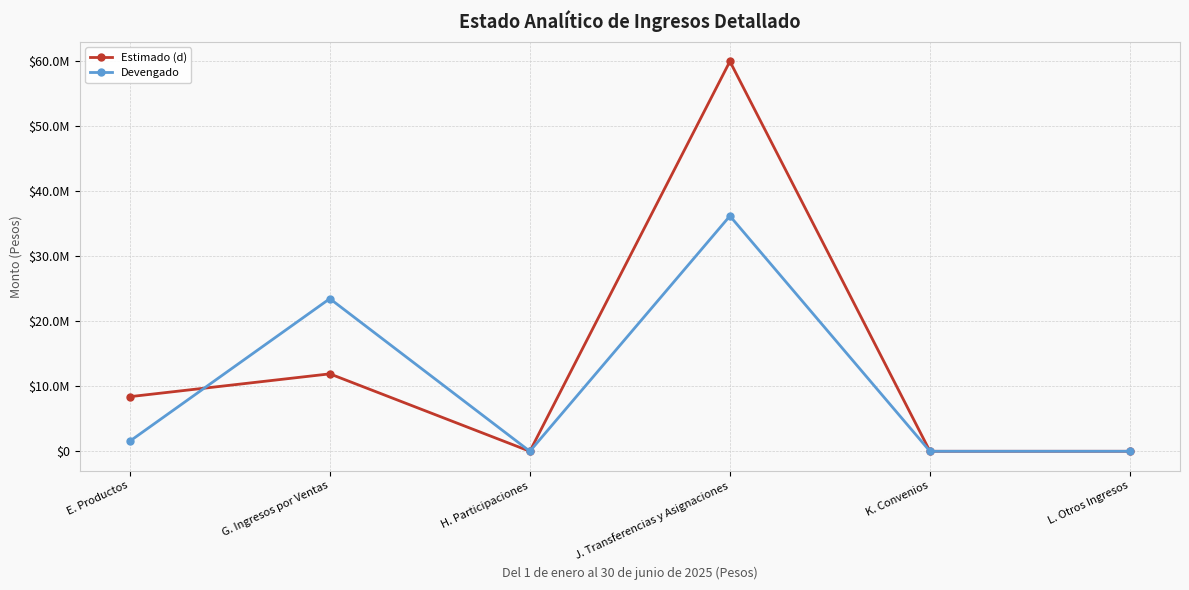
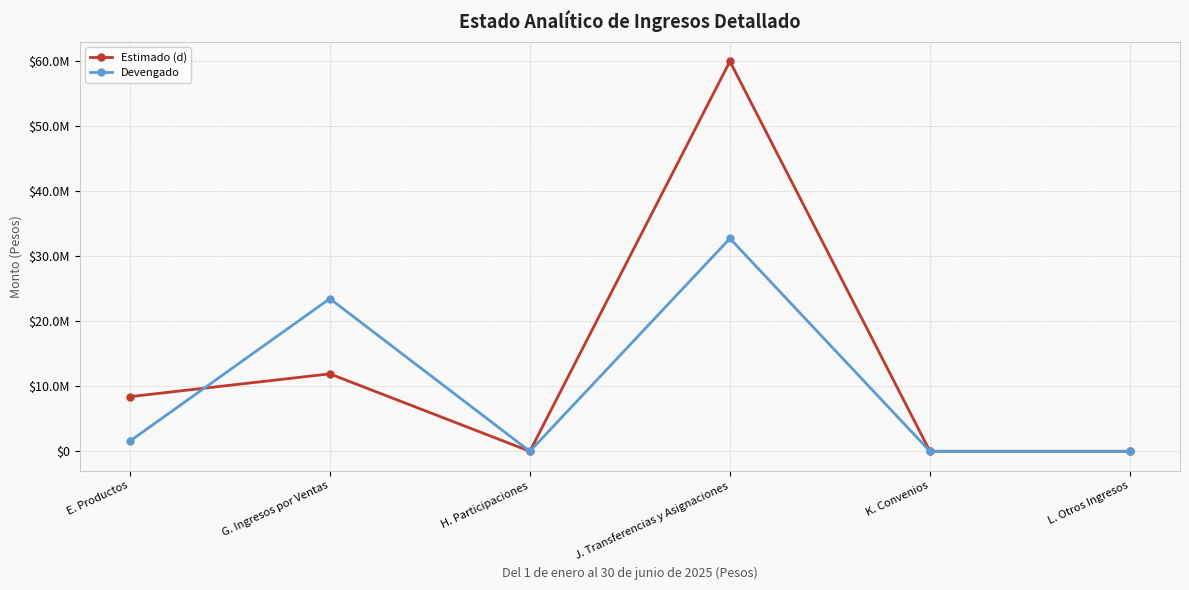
  {
    "Estimado (d)": {
      "E. Productos": "$8000000",
      "G. Ingresos por Ventas": "$12000000",
      "J. Transferencias y Asignaciones": "$60000000"
    },
    "Devengado": {
      "E. Productos": "$2000000",
      "G. Ingresos por Ventas": "$23000000",
-     "J. Transferencias y Asignaciones": "$36000000"
+     "J. Transferencias y Asignaciones": "$33000000"
    }
  }
